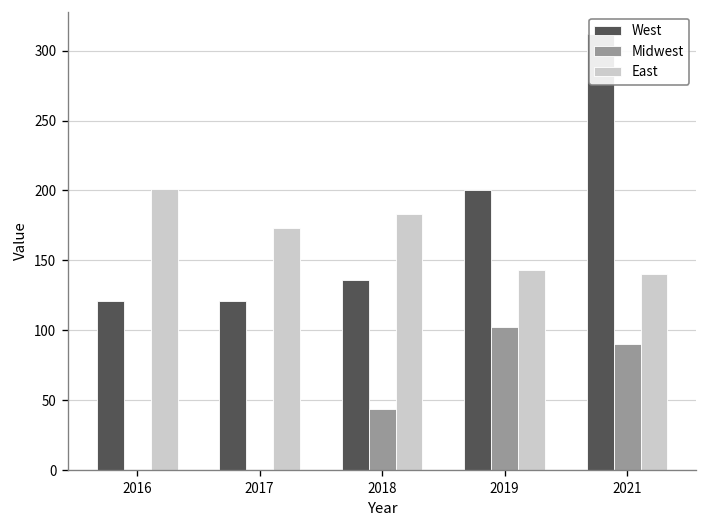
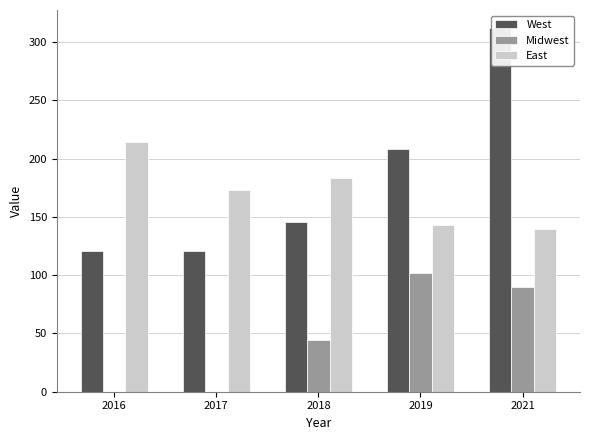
  {
    "West": {
      "2016": 121,
      "2017": 121,
-     "2018": 136,
-     "2019": 200
+     "2018": 146,
+     "2019": 208
    },
    "Midwest": {
      "2016": 0,
      "2017": 0,
      "2018": 44,
      "2019": 102,
      "2021": 90
    },
    "East": {
-     "2016": 201,
+     "2016": 214,
      "2017": 173,
      "2018": 183,
      "2019": 143,
      "2021": 140
    }
  }
